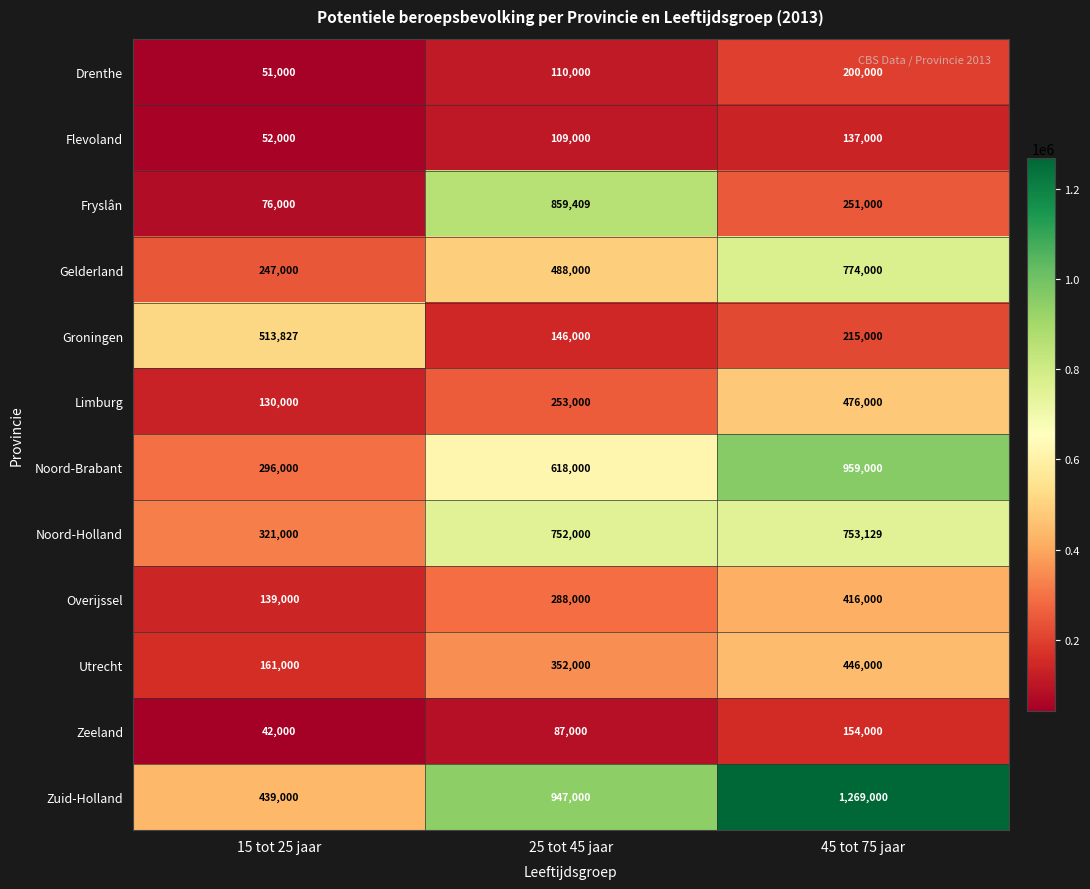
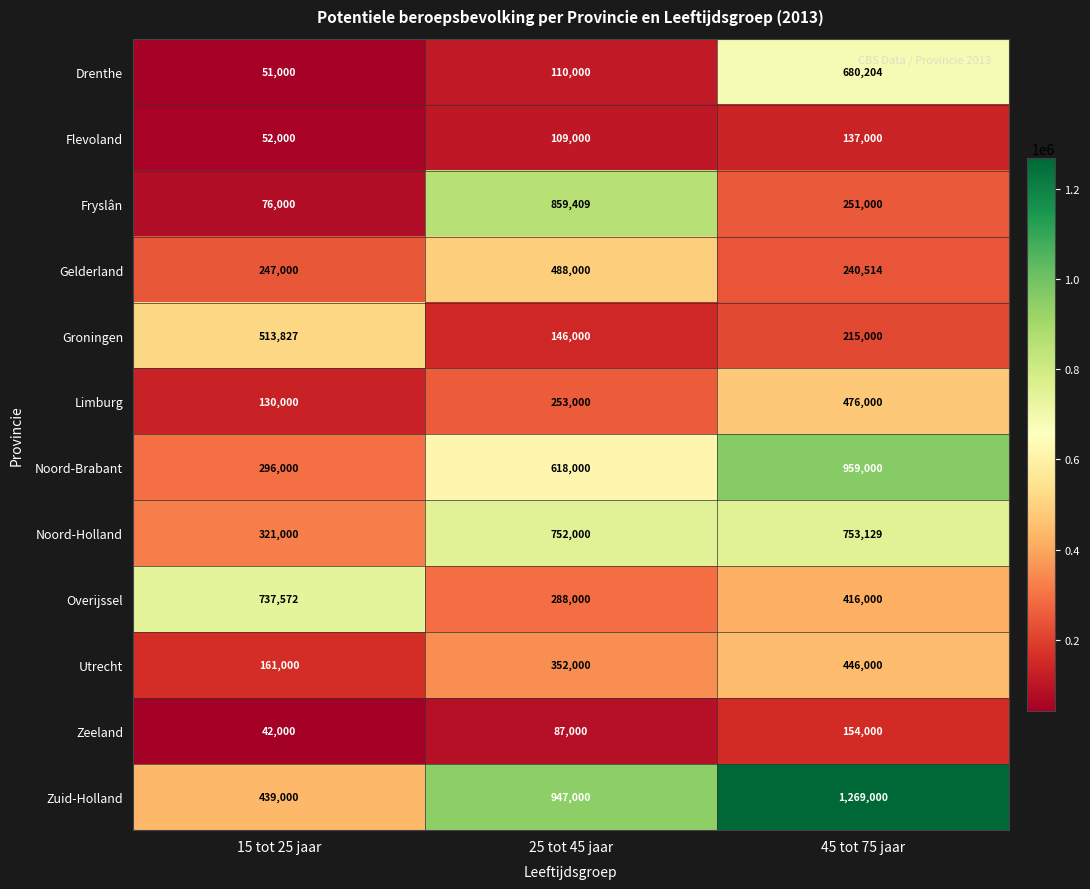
  {
    "Drenthe": {
      "15 tot 25 jaar": "51,000",
      "25 tot 45 jaar": "110,000",
-     "45 tot 75 jaar": "200,000"
+     "45 tot 75 jaar": "680,204"
    },
    "Flevoland": {
      "15 tot 25 jaar": "52,000",
      "25 tot 45 jaar": "109,000",
      "45 tot 75 jaar": "137,000"
    },
    "Fryslân": {
      "15 tot 25 jaar": "76,000",
      "25 tot 45 jaar": "859,409",
      "45 tot 75 jaar": "251,000"
    },
    "Gelderland": {
      "15 tot 25 jaar": "247,000",
      "25 tot 45 jaar": "488,000",
-     "45 tot 75 jaar": "774,000"
+     "45 tot 75 jaar": "240,514"
    },
    "Groningen": {
      "15 tot 25 jaar": "513,827",
      "25 tot 45 jaar": "146,000",
      "45 tot 75 jaar": "215,000"
    },
    "Limburg": {
      "15 tot 25 jaar": "130,000",
      "25 tot 45 jaar": "253,000",
      "45 tot 75 jaar": "476,000"
    },
    "Noord-Brabant": {
      "15 tot 25 jaar": "296,000",
      "25 tot 45 jaar": "618,000",
      "45 tot 75 jaar": "959,000"
    },
    "Noord-Holland": {
      "15 tot 25 jaar": "321,000",
      "25 tot 45 jaar": "752,000",
      "45 tot 75 jaar": "753,129"
    },
    "Overijssel": {
-     "15 tot 25 jaar": "139,000",
+     "15 tot 25 jaar": "737,572",
      "25 tot 45 jaar": "288,000",
      "45 tot 75 jaar": "416,000"
    },
    "Utrecht": {
      "15 tot 25 jaar": "161,000",
      "25 tot 45 jaar": "352,000",
      "45 tot 75 jaar": "446,000"
    },
    "Zeeland": {
      "15 tot 25 jaar": "42,000",
      "25 tot 45 jaar": "87,000",
      "45 tot 75 jaar": "154,000"
    },
    "Zuid-Holland": {
      "15 tot 25 jaar": "439,000",
      "25 tot 45 jaar": "947,000",
      "45 tot 75 jaar": "1,269,000"
    }
  }
